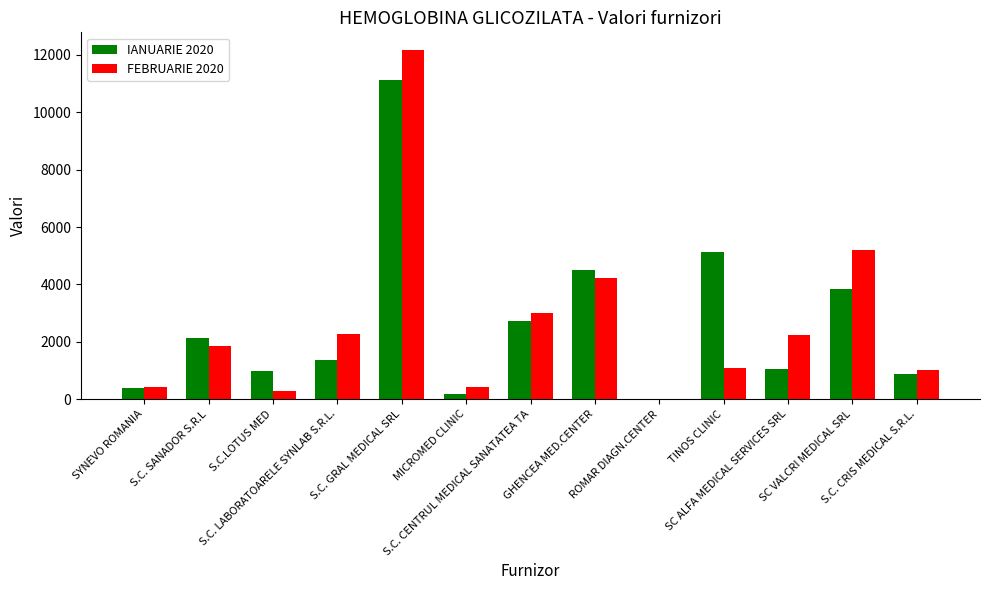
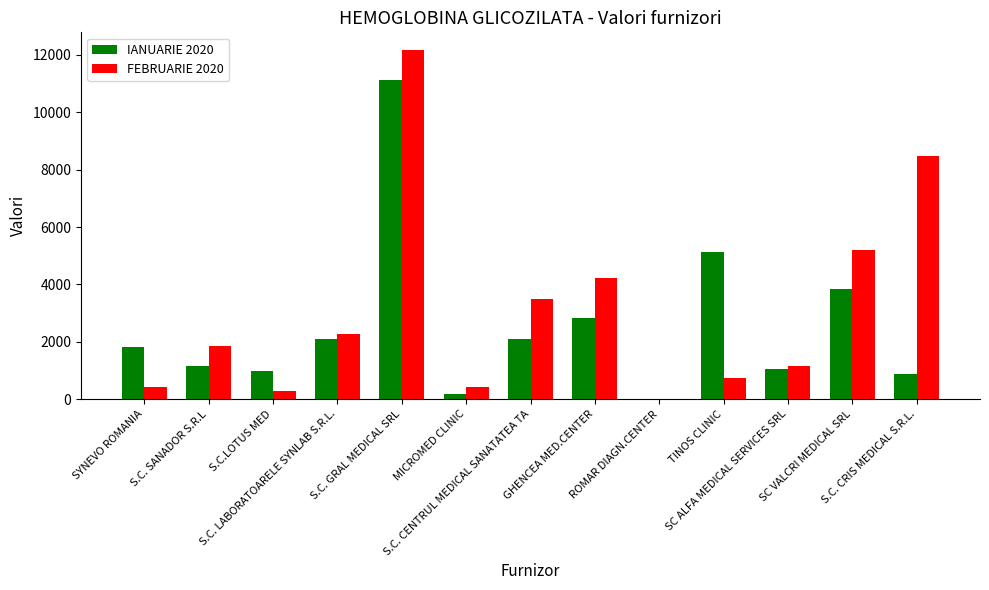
  {
    "IANUARIE 2020": {
-     "SYNEVO ROMANIA": 400,
-     "S.C. SANADOR S.R.L": 2100,
+     "SYNEVO ROMANIA": 1800,
+     "S.C. SANADOR S.R.L": 1200,
      "S.C.LOTUS MED": 1000,
-     "S.C. LABORATOARELE SYNLAB S.R.L.": 1400,
+     "S.C. LABORATOARELE SYNLAB S.R.L.": 2100,
      "S.C. GRAL MEDICAL SRL": 11100,
      "MICROMED CLINIC": 200,
-     "S.C. CENTRUL MEDICAL SANATATEA TA": 2700,
-     "GHENCEA MED.CENTER": 4500,
+     "S.C. CENTRUL MEDICAL SANATATEA TA": 2100,
+     "GHENCEA MED.CENTER": 2800,
      "ROMAR DIAGN.CENTER": 0,
      "TINOS CLINIC": 5100,
      "SC ALFA MEDICAL SERVICES SRL": 1000,
      "SC VALCRI MEDICAL SRL": 3800,
      "S.C. CRIS MEDICAL S.R.L.": 900
    },
    "FEBRUARIE 2020": {
      "SYNEVO ROMANIA": 400,
      "S.C. SANADOR S.R.L": 1900,
      "S.C.LOTUS MED": 300,
      "S.C. LABORATOARELE SYNLAB S.R.L.": 2300,
      "S.C. GRAL MEDICAL SRL": 12200,
      "MICROMED CLINIC": 400,
-     "S.C. CENTRUL MEDICAL SANATATEA TA": 3000,
+     "S.C. CENTRUL MEDICAL SANATATEA TA": 3500,
      "GHENCEA MED.CENTER": 4200,
      "ROMAR DIAGN.CENTER": 0,
-     "TINOS CLINIC": 1100,
-     "SC ALFA MEDICAL SERVICES SRL": 2300,
+     "TINOS CLINIC": 700,
+     "SC ALFA MEDICAL SERVICES SRL": 1100,
      "SC VALCRI MEDICAL SRL": 5200,
-     "S.C. CRIS MEDICAL S.R.L.": 1000
+     "S.C. CRIS MEDICAL S.R.L.": 8500
    }
  }
